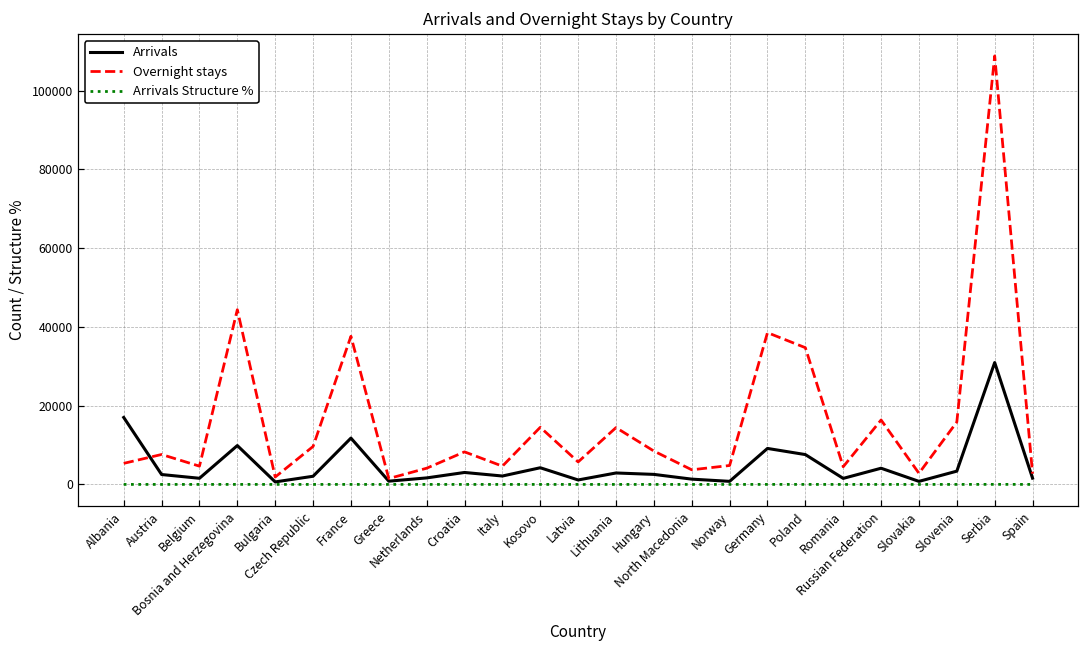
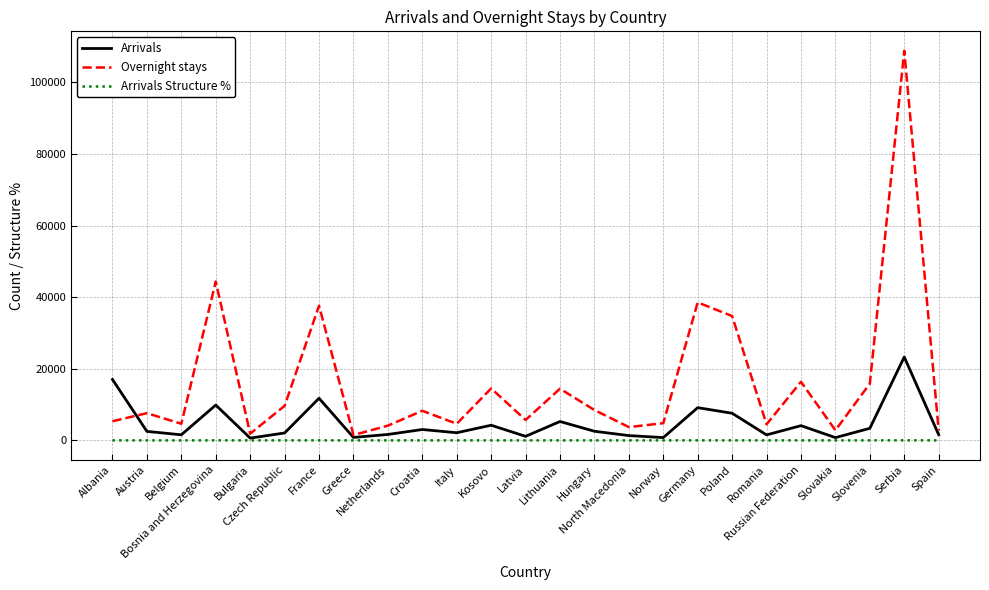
  {
    "Arrivals": {
      "Albania": 17000,
      "Austria": 3000,
      "Belgium": 2000,
      "Bosnia and Herzegovina": 10000,
      "Czech Republic": 2000,
      "France": 12000,
      "Netherlands": 2000,
      "Croatia": 3000,
      "Italy": 2000,
      "Kosovo": 4000,
      "Latvia": 1000,
-     "Lithuania": 3000,
+     "Lithuania": 5000,
      "Hungary": 3000,
      "North Macedonia": 1000,
      "Norway": 1000,
      "Germany": 9000,
      "Poland": 8000,
      "Romania": 2000,
      "Russian Federation": 4000,
      "Slovakia": 1000,
      "Slovenia": 3000,
-     "Serbia": 31000,
+     "Serbia": 23000,
      "Spain": 2000
    },
    "Overnight stays": {
      "Albania": 5000,
      "Austria": 8000,
      "Belgium": 5000,
      "Bosnia and Herzegovina": 44000,
      "Bulgaria": 2000,
      "Czech Republic": 10000,
      "France": 38000,
      "Netherlands": 4000,
      "Croatia": 8000,
      "Italy": 5000,
      "Kosovo": 15000,
      "Latvia": 6000,
      "Lithuania": 14000,
      "Hungary": 8000,
      "North Macedonia": 4000,
      "Norway": 5000,
      "Germany": 39000,
      "Poland": 35000,
      "Romania": 4000,
      "Russian Federation": 16000,
      "Slovakia": 3000,
      "Slovenia": 16000,
      "Serbia": 109000,
      "Spain": 3000
    },
    "Arrivals Structure %": {
      "Albania": 0,
      "Austria": 0,
      "Belgium": 0,
      "Bosnia and Herzegovina": 0,
      "Czech Republic": 0,
      "France": 0,
      "Greece": 0,
      "Netherlands": 0,
      "Croatia": 0,
      "Italy": 0,
      "Kosovo": 0,
      "Latvia": 0,
      "Lithuania": 0,
      "Hungary": 0,
      "North Macedonia": 0,
      "Norway": 0,
      "Germany": 0,
      "Poland": 0,
      "Romania": 0,
      "Russian Federation": 0,
      "Slovakia": 0,
      "Slovenia": 0,
      "Serbia": 0,
      "Spain": 0
    }
  }
